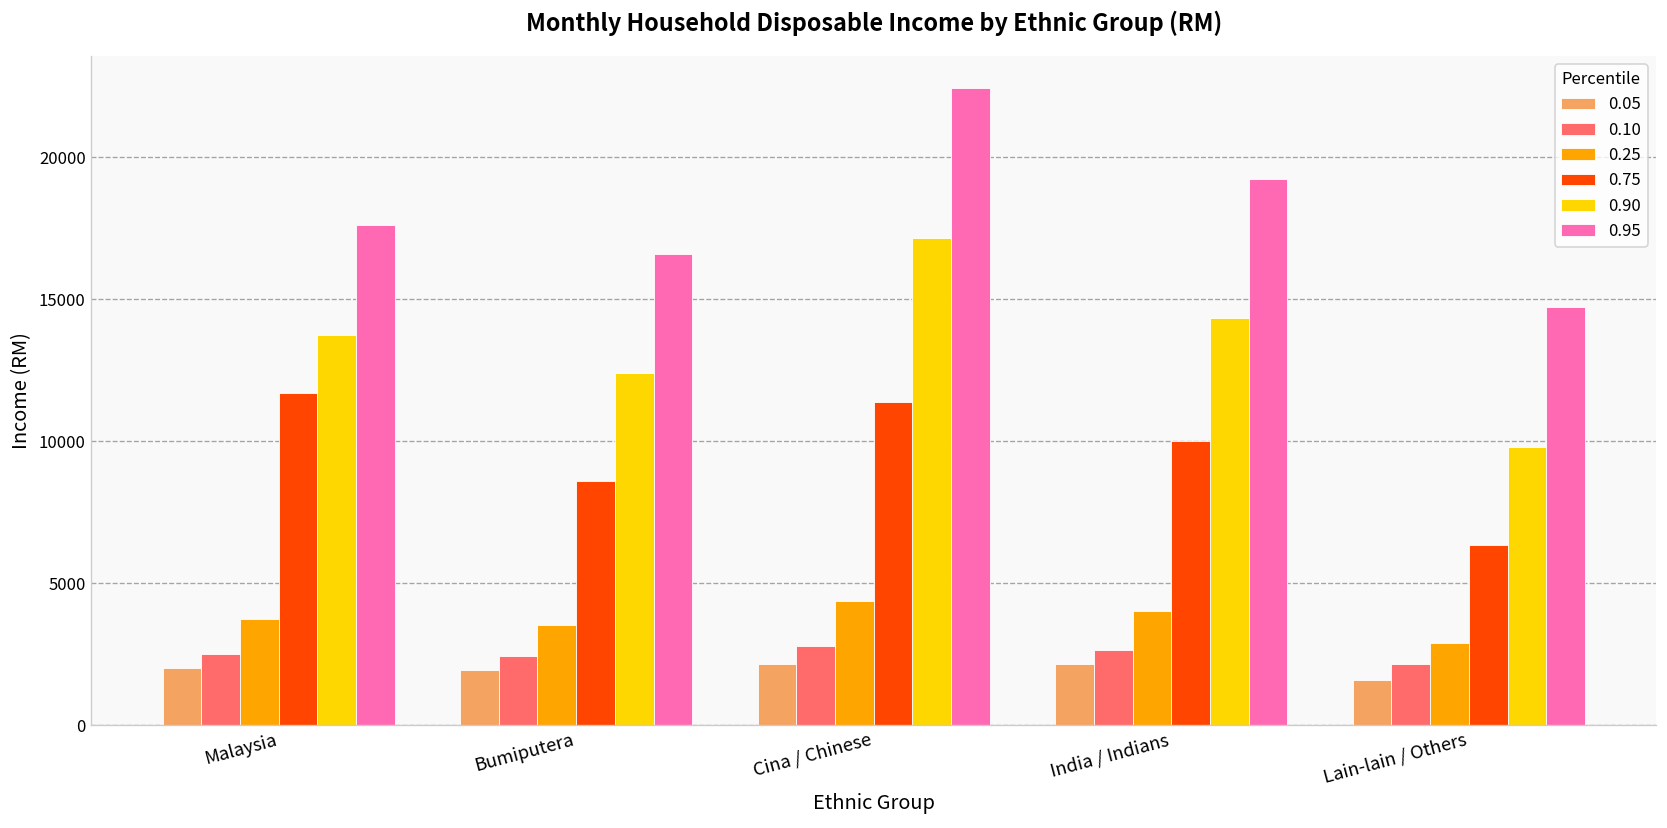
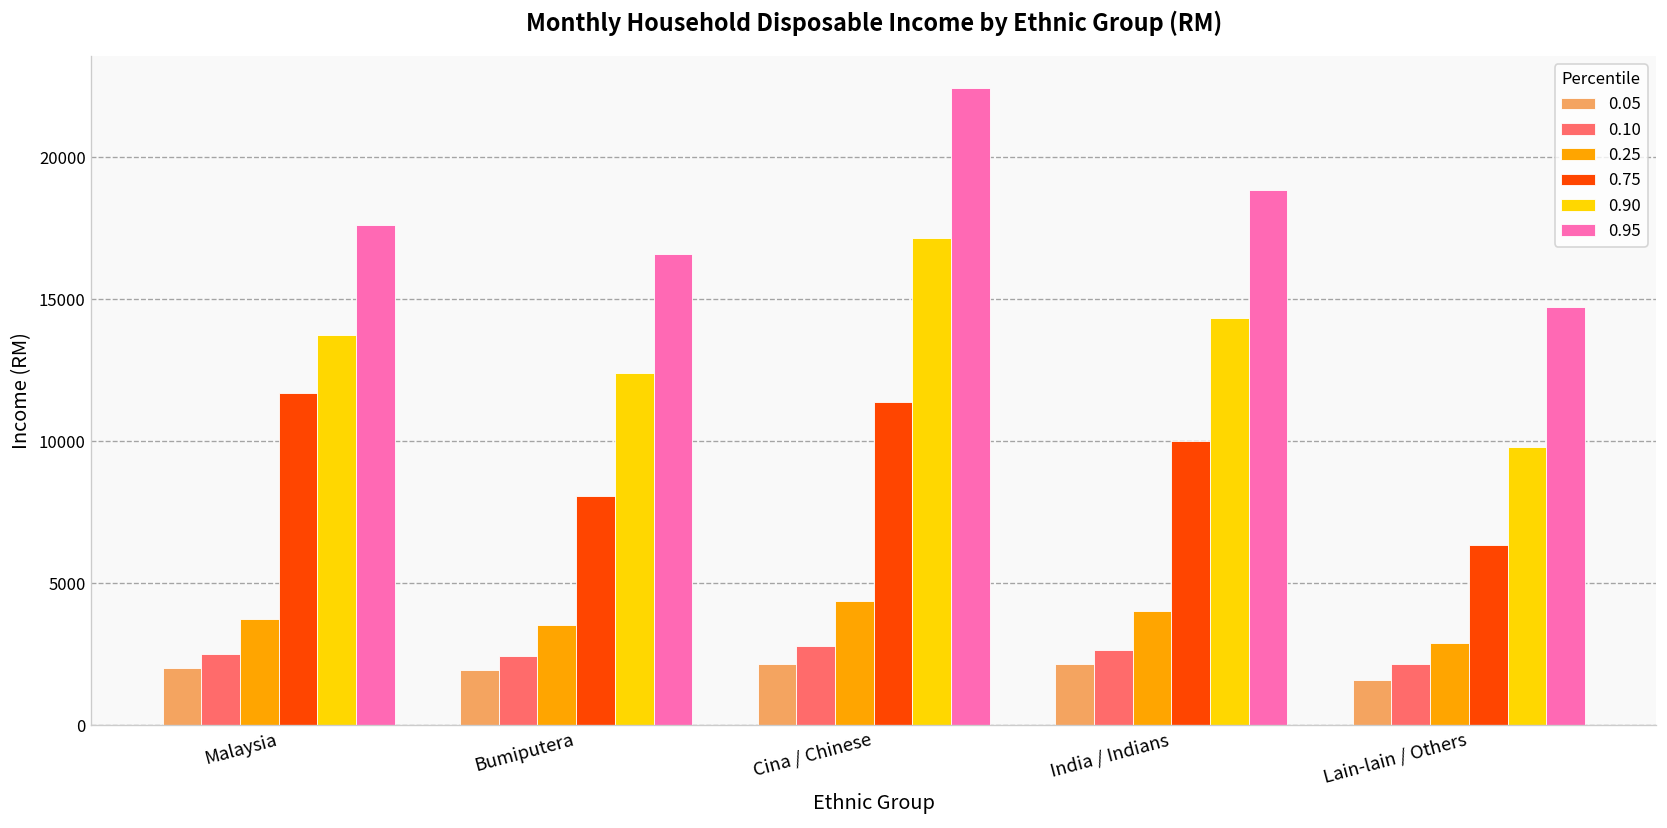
  {
    "0.75": {
      "Malaysia": 11700,
-     "Bumiputera": 8600,
+     "Bumiputera": 8100,
      "Cina / Chinese": 11400,
      "India / Indians": 10000,
      "Lain-lain / Others": 6300
    },
    "0.95": {
      "Malaysia": 17600,
      "Bumiputera": 16600,
      "Cina / Chinese": 22400,
-     "India / Indians": 19200,
+     "India / Indians": 18800,
      "Lain-lain / Others": 14700
    }
  }
